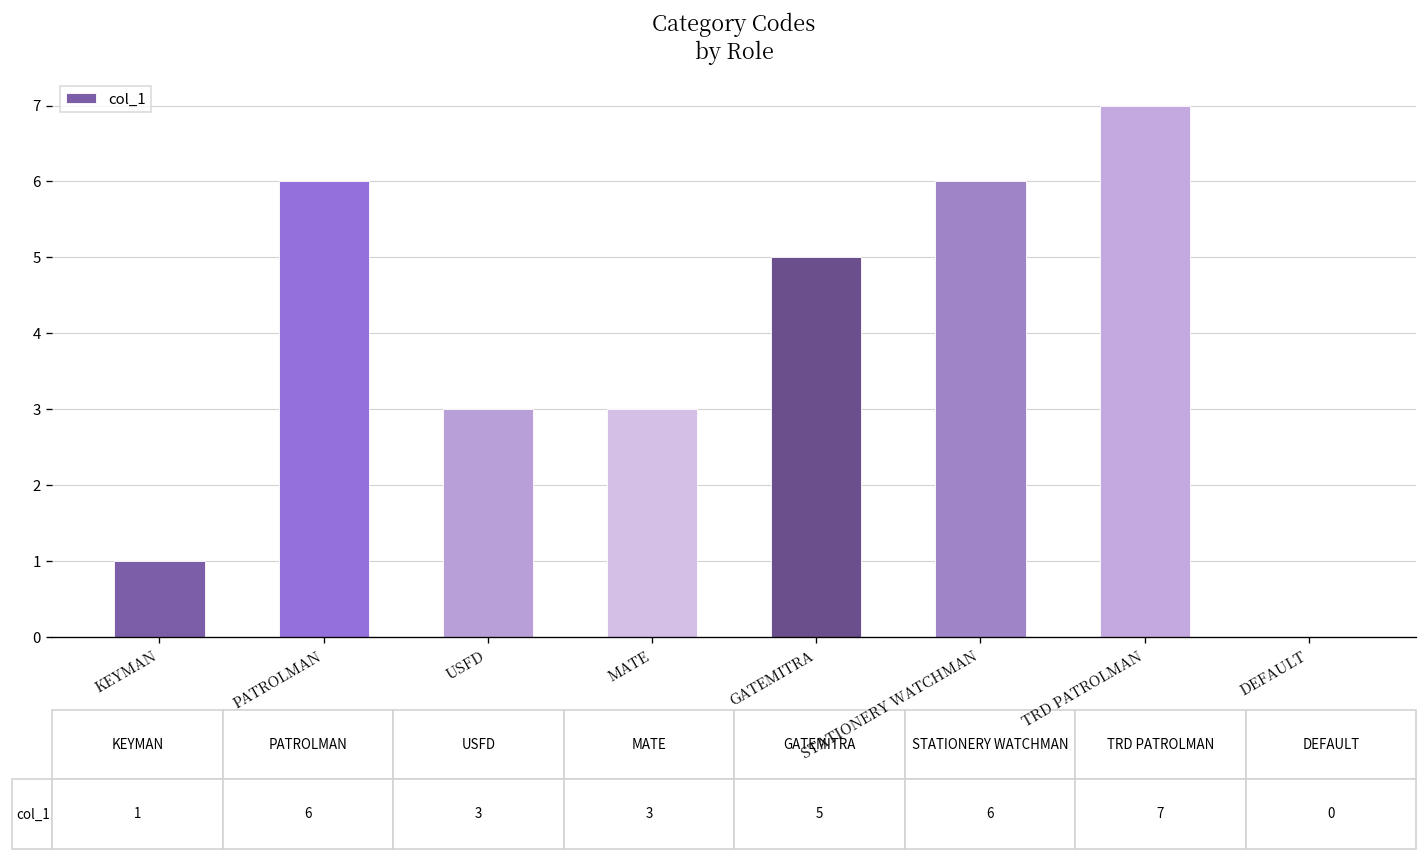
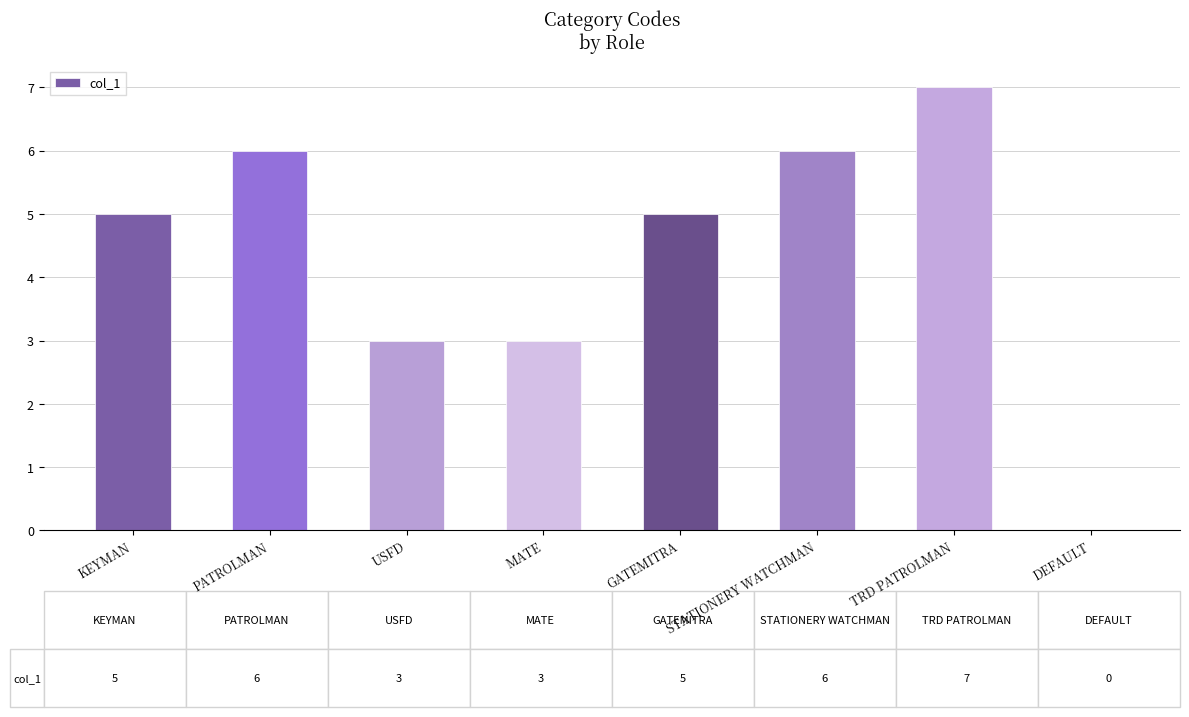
  {
-   "KEYMAN": 1
+   "KEYMAN": 5
  }
